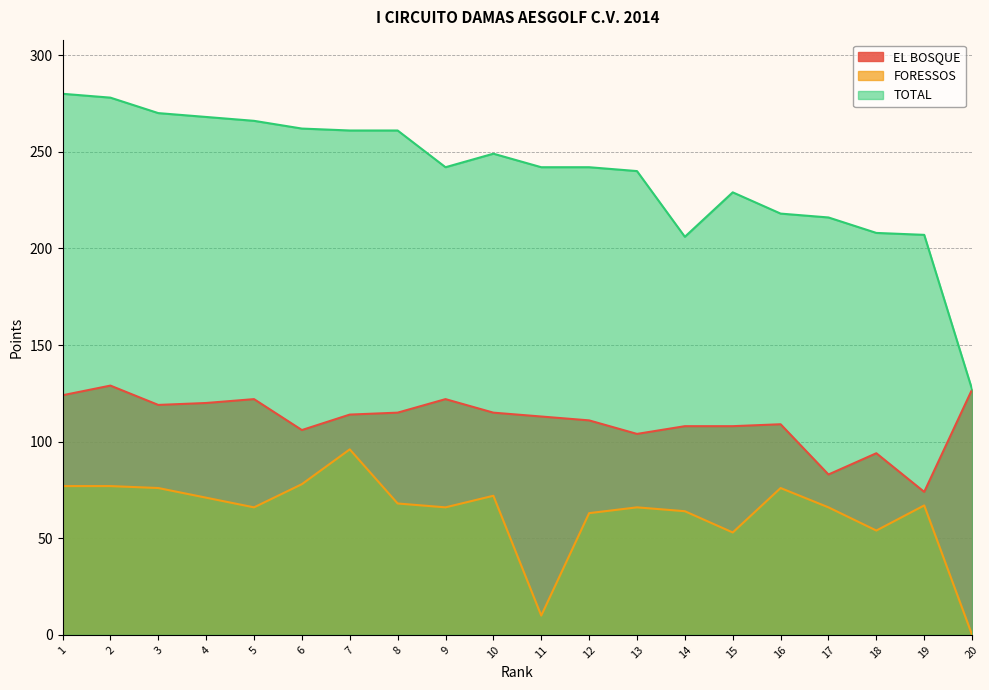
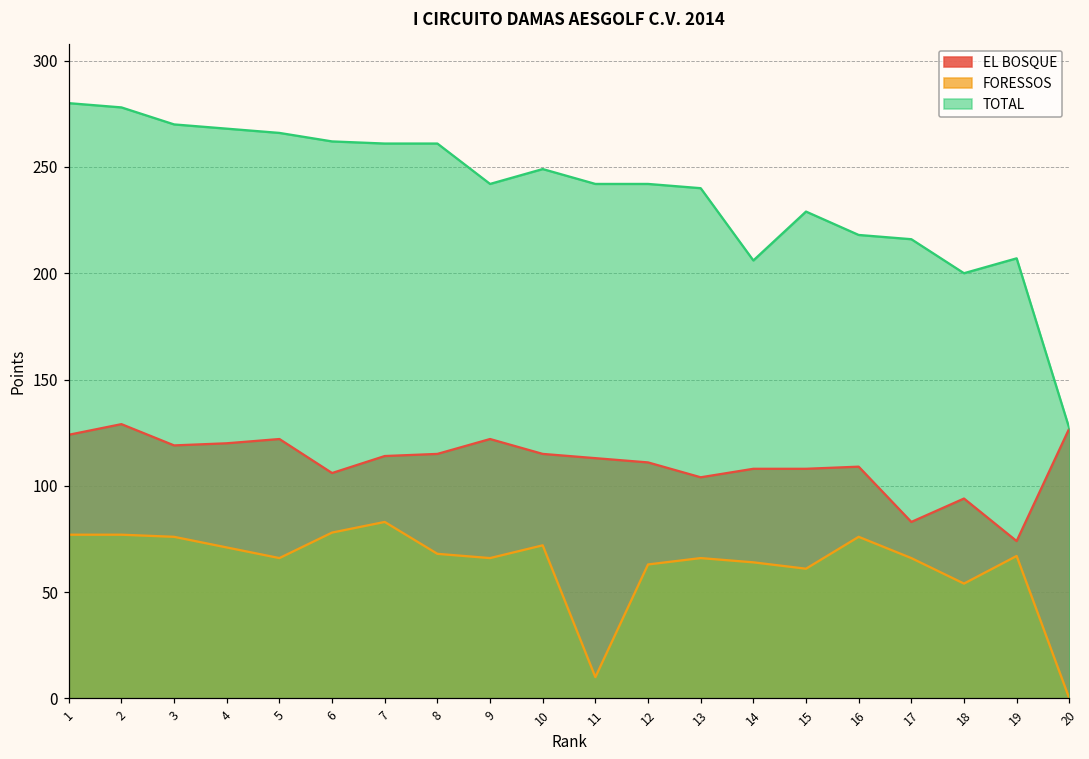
  {
    "EL BOSQUE": {
      "1": 124,
      "2": 129,
      "3": 119,
      "4": 120,
      "5": 122,
      "6": 106,
      "7": 114,
      "8": 115,
      "9": 122,
      "10": 115,
      "11": 113,
      "12": 111,
      "13": 104,
      "14": 108,
      "15": 108,
      "16": 109,
      "17": 83,
      "18": 94,
      "19": 74
    },
    "FORESSOS": {
      "1": 77,
      "2": 77,
      "3": 76,
      "4": 71,
      "5": 66,
      "6": 78,
-     "7": 96,
+     "7": 83,
      "8": 68,
      "9": 66,
      "10": 72,
      "11": 10,
      "12": 63,
      "13": 66,
      "14": 64,
-     "15": 53,
+     "15": 61,
      "16": 76,
      "17": 66,
      "18": 54,
      "19": 67,
      "20": 0
    },
    "TOTAL": {
      "1": 280,
      "2": 278,
      "3": 270,
      "4": 268,
      "5": 266,
      "6": 262,
      "7": 261,
      "8": 261,
      "9": 242,
      "10": 249,
      "11": 242,
      "12": 242,
      "13": 240,
      "14": 206,
      "15": 229,
      "16": 218,
      "17": 216,
-     "18": 208,
+     "18": 200,
      "19": 207
    }
  }
